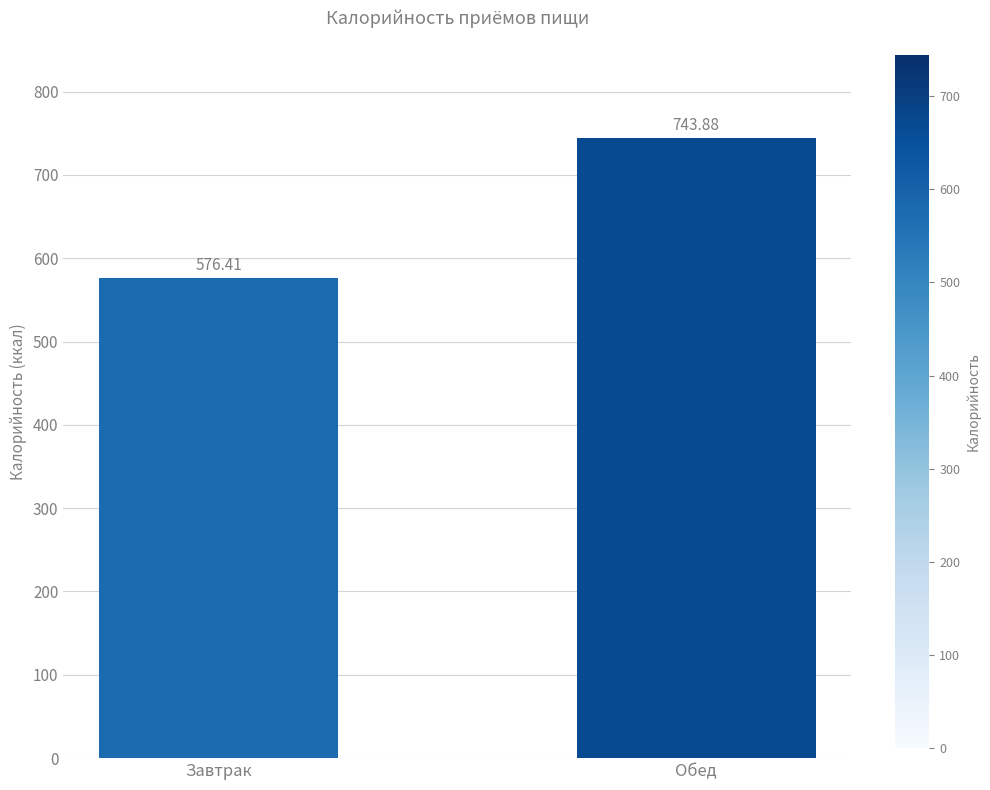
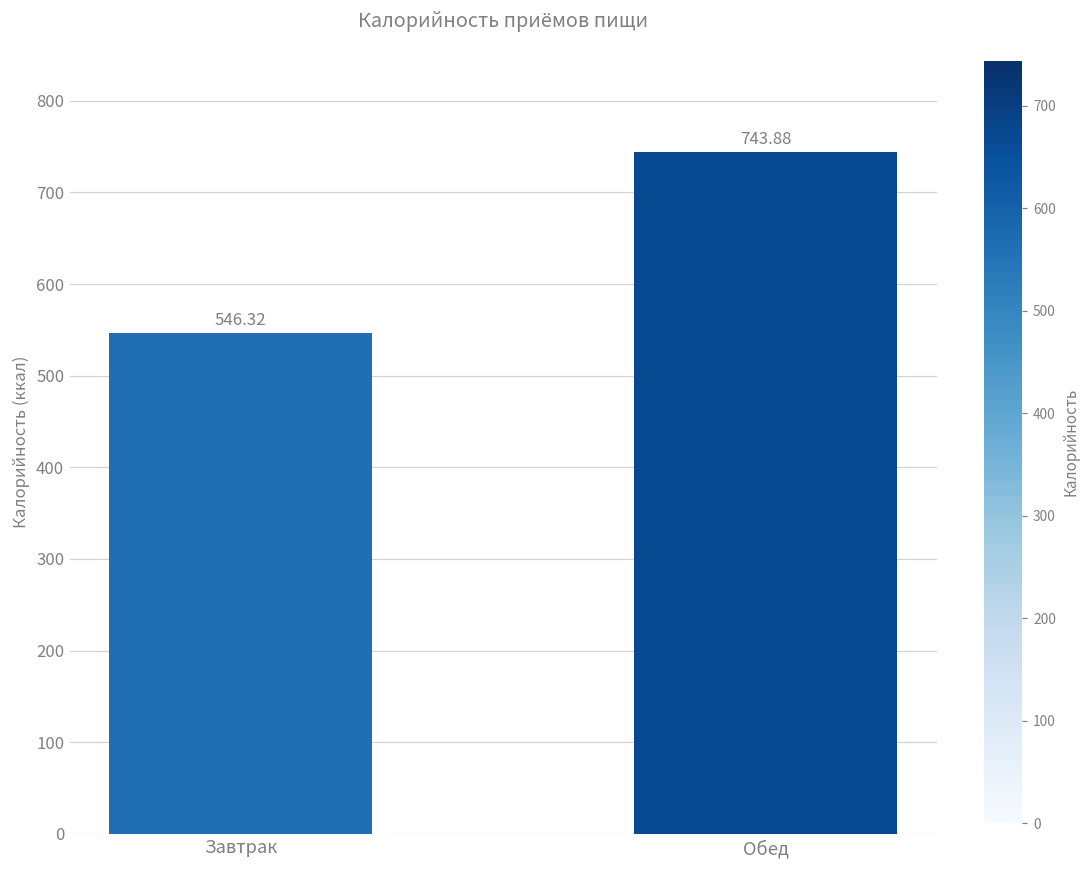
  {
-   "Завтрак": 576.41,
+   "Завтрак": 546.32,
    "Обед": 743.88
  }
